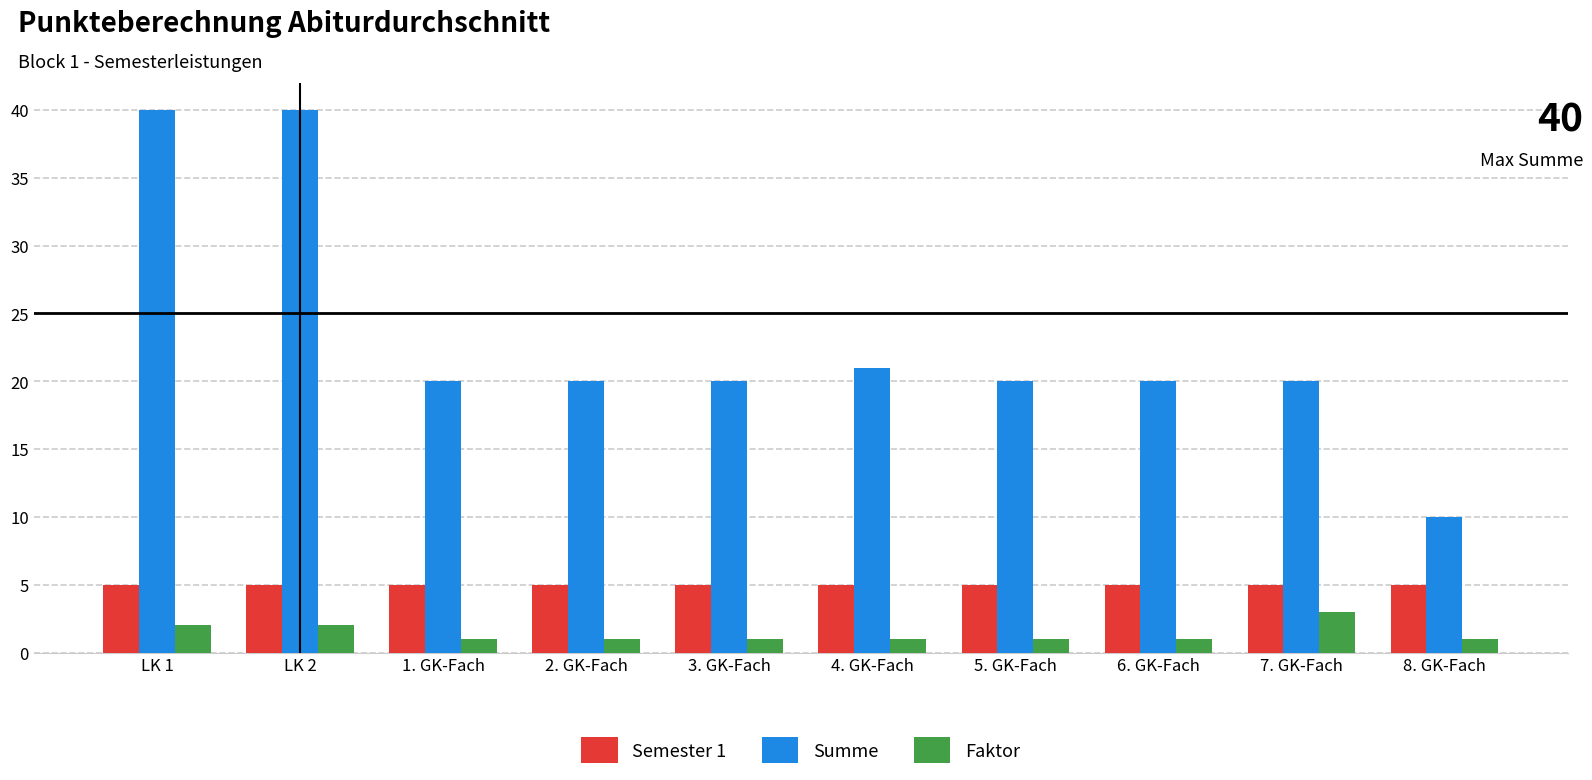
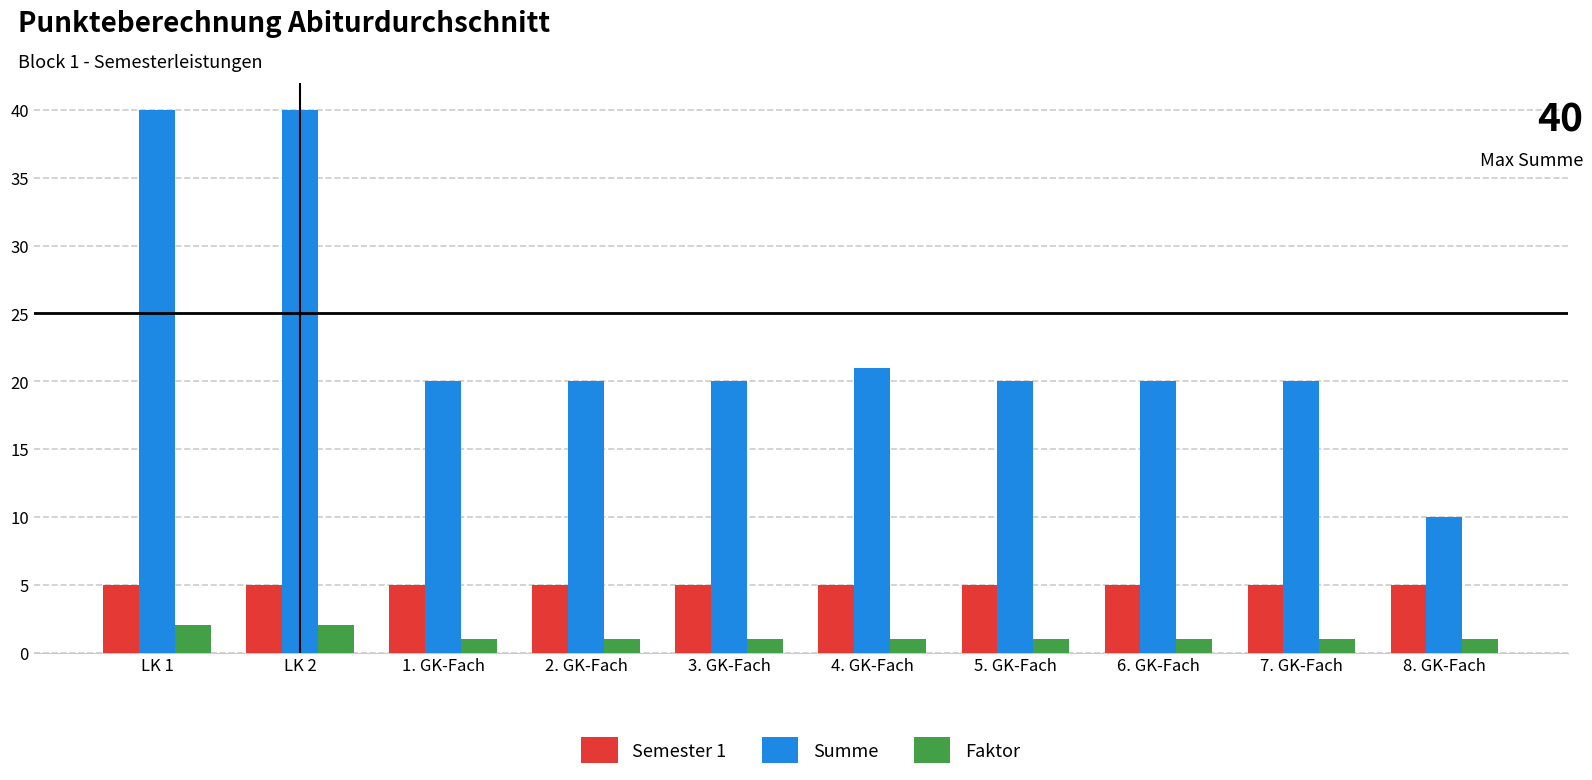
  {
    "Semester 1": {
      "LK 1": 5,
      "LK 2": 5,
      "1. GK-Fach": 5,
      "2. GK-Fach": 5,
      "3. GK-Fach": 5,
      "4. GK-Fach": 5,
      "5. GK-Fach": 5,
      "6. GK-Fach": 5,
      "7. GK-Fach": 5,
      "8. GK-Fach": 5
    },
    "Summe": {
      "LK 1": 40,
      "LK 2": 40,
      "1. GK-Fach": 20,
      "2. GK-Fach": 20,
      "3. GK-Fach": 20,
      "4. GK-Fach": 21,
      "5. GK-Fach": 20,
      "6. GK-Fach": 20,
      "7. GK-Fach": 20,
      "8. GK-Fach": 10
    },
    "Faktor": {
      "LK 1": 2,
      "LK 2": 2,
      "1. GK-Fach": 1,
      "2. GK-Fach": 1,
      "3. GK-Fach": 1,
      "4. GK-Fach": 1,
      "5. GK-Fach": 1,
      "6. GK-Fach": 1,
-     "7. GK-Fach": 3,
+     "7. GK-Fach": 1,
      "8. GK-Fach": 1
    }
  }
